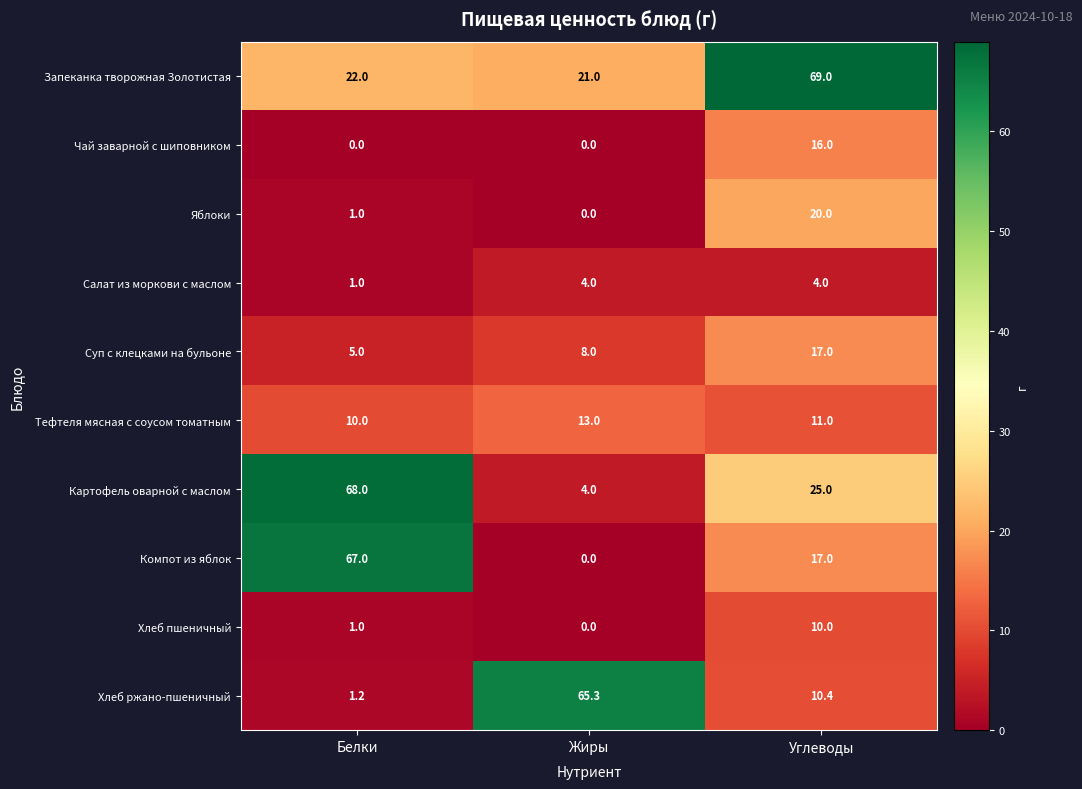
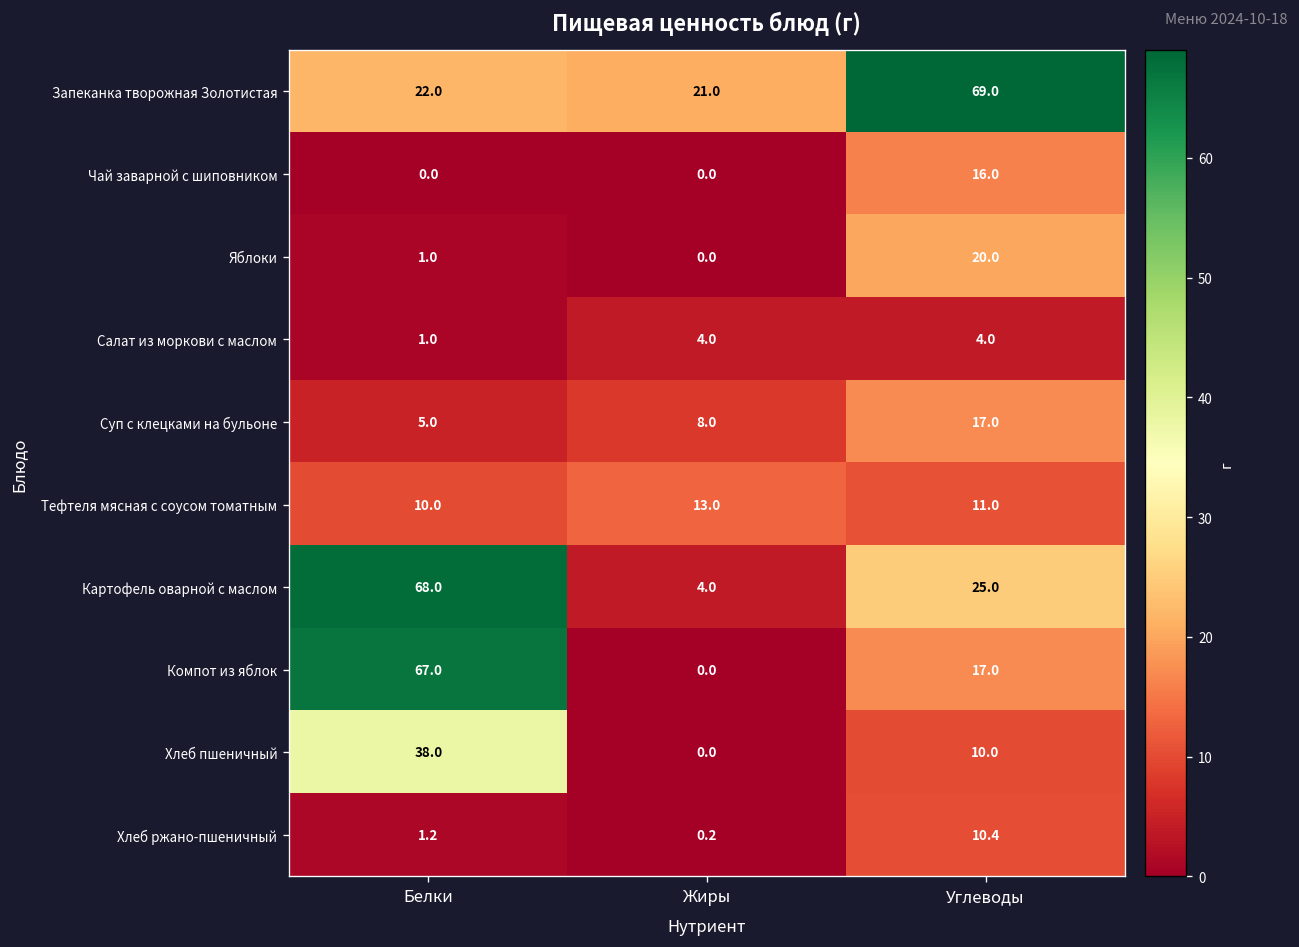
  {
    "Запеканка творожная Золотистая": {
      "Белки": 22.0,
      "Жиры": 21.0,
      "Углеводы": 69.0
    },
    "Чай заварной с шиповником": {
      "Белки": 0.0,
      "Жиры": 0.0,
      "Углеводы": 16.0
    },
    "Яблоки": {
      "Белки": 1.0,
      "Жиры": 0.0,
      "Углеводы": 20.0
    },
    "Салат из моркови с маслом": {
      "Белки": 1.0,
      "Жиры": 4.0,
      "Углеводы": 4.0
    },
    "Суп с клецками на бульоне": {
      "Белки": 5.0,
      "Жиры": 8.0,
      "Углеводы": 17.0
    },
    "Тефтеля мясная с соусом томатным": {
      "Белки": 10.0,
      "Жиры": 13.0,
      "Углеводы": 11.0
    },
    "Картофель оварной с маслом": {
      "Белки": 68.0,
      "Жиры": 4.0,
      "Углеводы": 25.0
    },
    "Компот из яблок": {
      "Белки": 67.0,
      "Жиры": 0.0,
      "Углеводы": 17.0
    },
    "Хлеб пшеничный": {
-     "Белки": 1.0,
+     "Белки": 38.0,
      "Жиры": 0.0,
      "Углеводы": 10.0
    },
    "Хлеб ржано-пшеничный": {
      "Белки": 1.2,
-     "Жиры": 65.3,
+     "Жиры": 0.2,
      "Углеводы": 10.4
    }
  }
